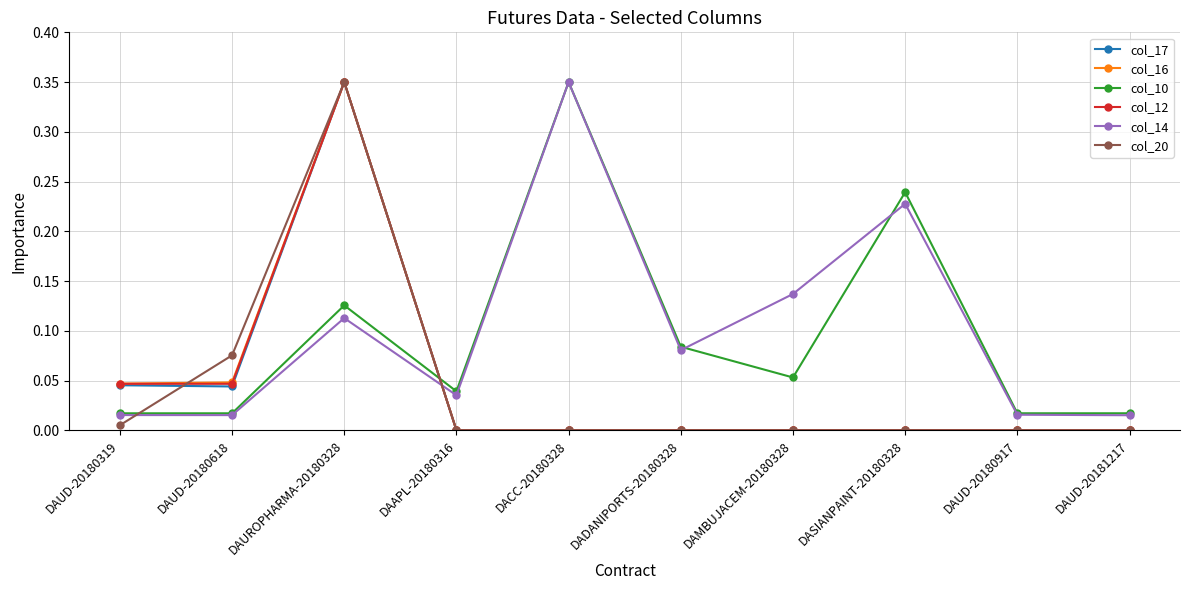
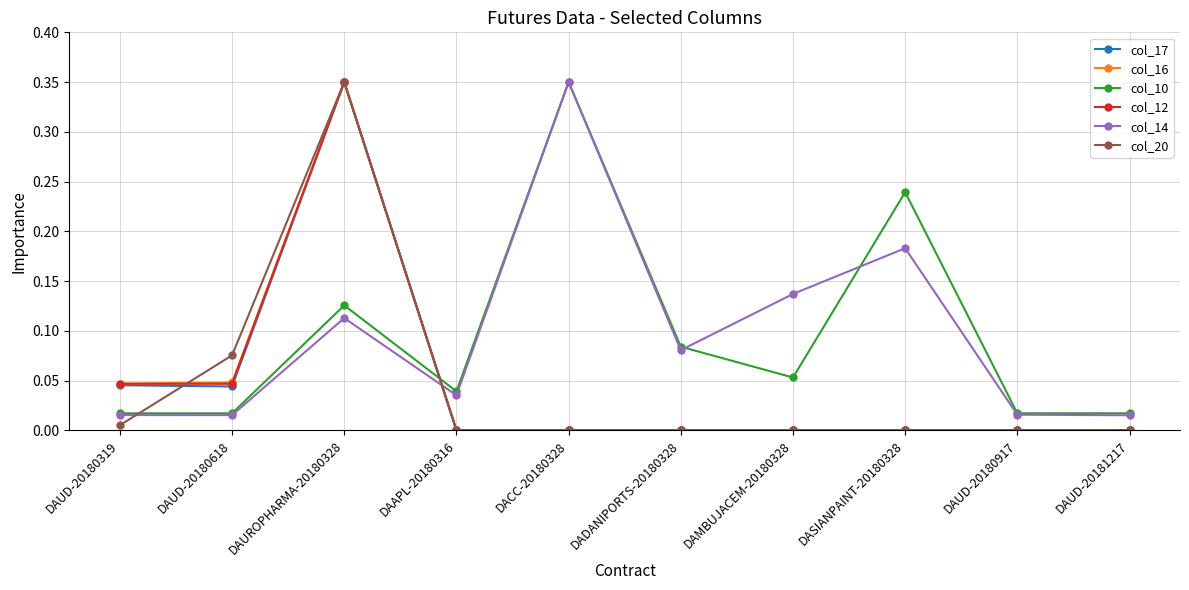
  {
    "col_17": {
      "DAUD-20180618": 0.04
    },
    "col_10": {
      "DAUROPHARMA-20180328": 0.13,
      "DAAPL-20180316": 0.04,
      "DADANIPORTS-20180328": 0.08,
      "DAMBUJACEM-20180328": 0.05,
      "DASIANPAINT-20180328": 0.24
    },
    "col_14": {
      "DAUROPHARMA-20180328": 0.11,
      "DAAPL-20180316": 0.04,
      "DADANIPORTS-20180328": 0.08,
      "DAMBUJACEM-20180328": 0.14,
-     "DASIANPAINT-20180328": 0.23
+     "DASIANPAINT-20180328": 0.18
    },
    "col_20": {
      "DAUD-20180319": 0.01,
      "DAUD-20180618": 0.08
    }
  }
